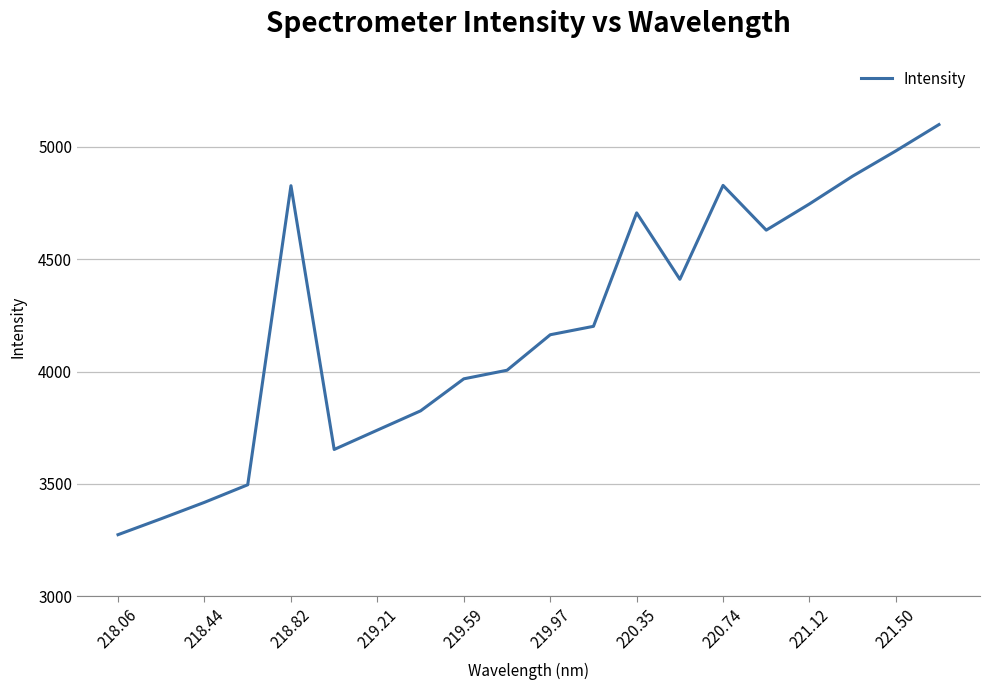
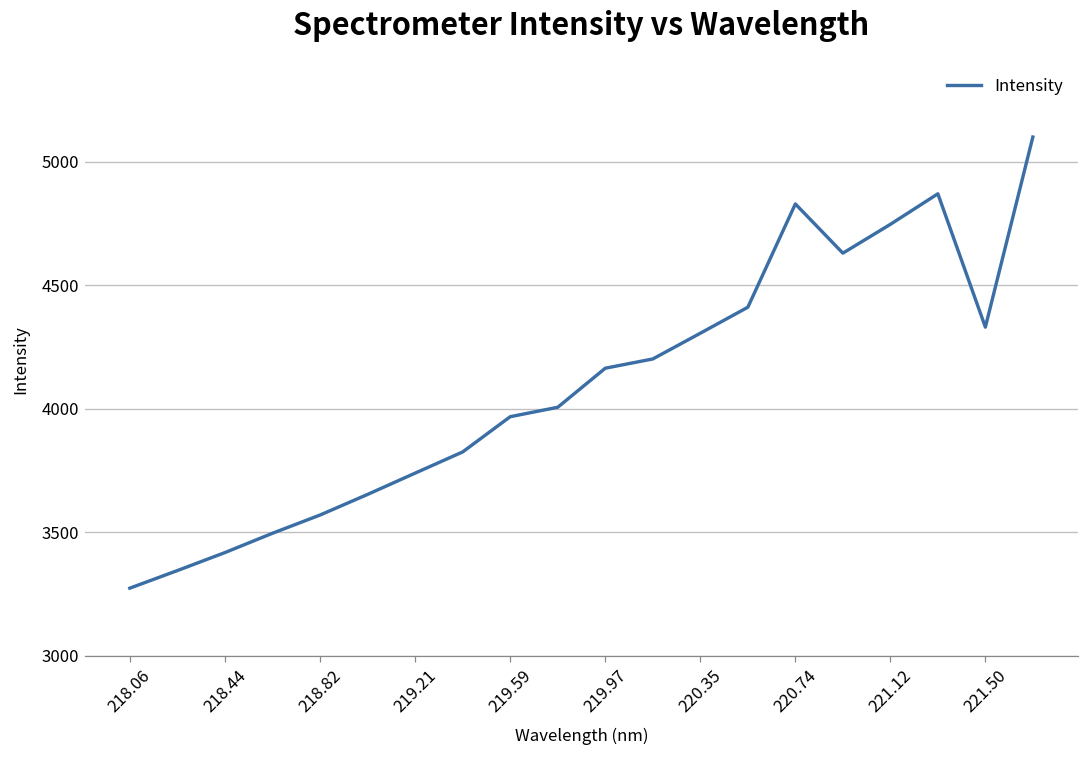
  {
    "218.06": 3270,
    "218.44": 3420,
-   "218.82": 4830,
+   "218.82": 3570,
    "219.21": 3740,
    "219.59": 3970,
    "219.97": 4160,
-   "220.35": 4710,
+   "220.35": 4310,
    "220.74": 4830,
    "221.12": 4750,
-   "221.50": 4980
+   "221.50": 4330
  }
